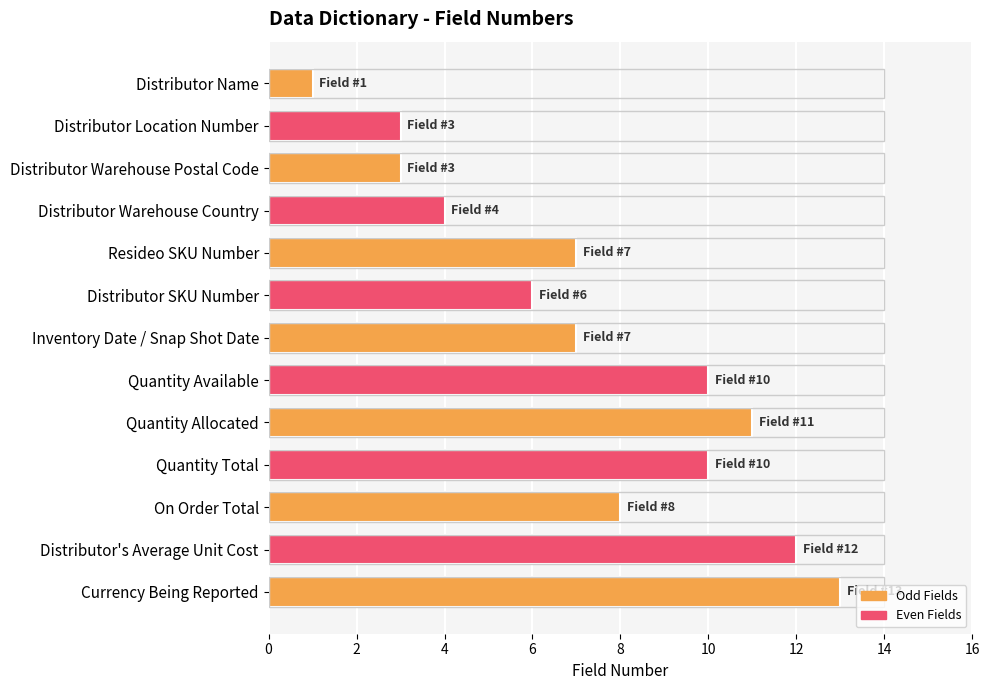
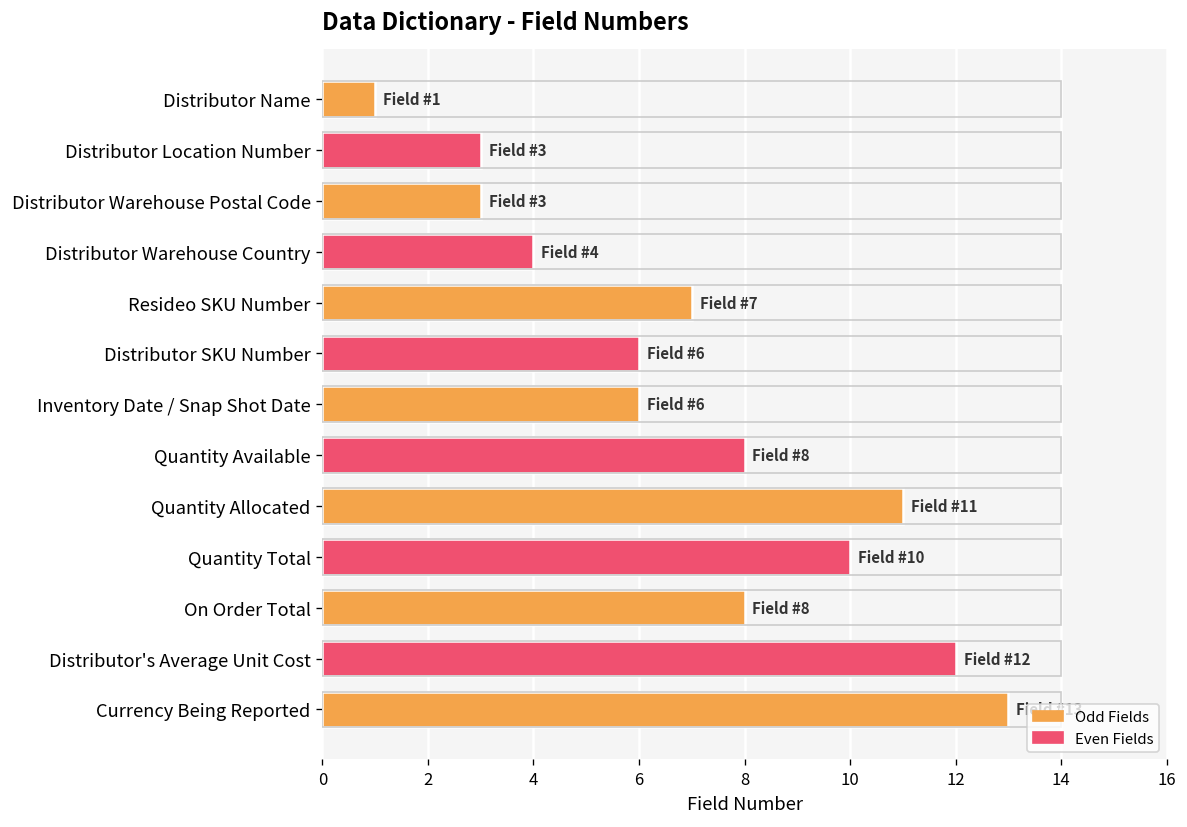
  {
    "Distributor Name": 1,
    "Distributor Location Number": 3,
    "Distributor Warehouse Postal Code": 3,
    "Distributor Warehouse Country": 4,
    "Resideo SKU Number": 7,
    "Distributor SKU Number": 6,
-   "Inventory Date / Snap Shot Date": 7,
-   "Quantity Available": 10,
+   "Inventory Date / Snap Shot Date": 6,
+   "Quantity Available": 8,
    "Quantity Allocated": 11,
    "Quantity Total": 10,
    "On Order Total": 8,
    "Distributor's Average Unit Cost": 12
  }
